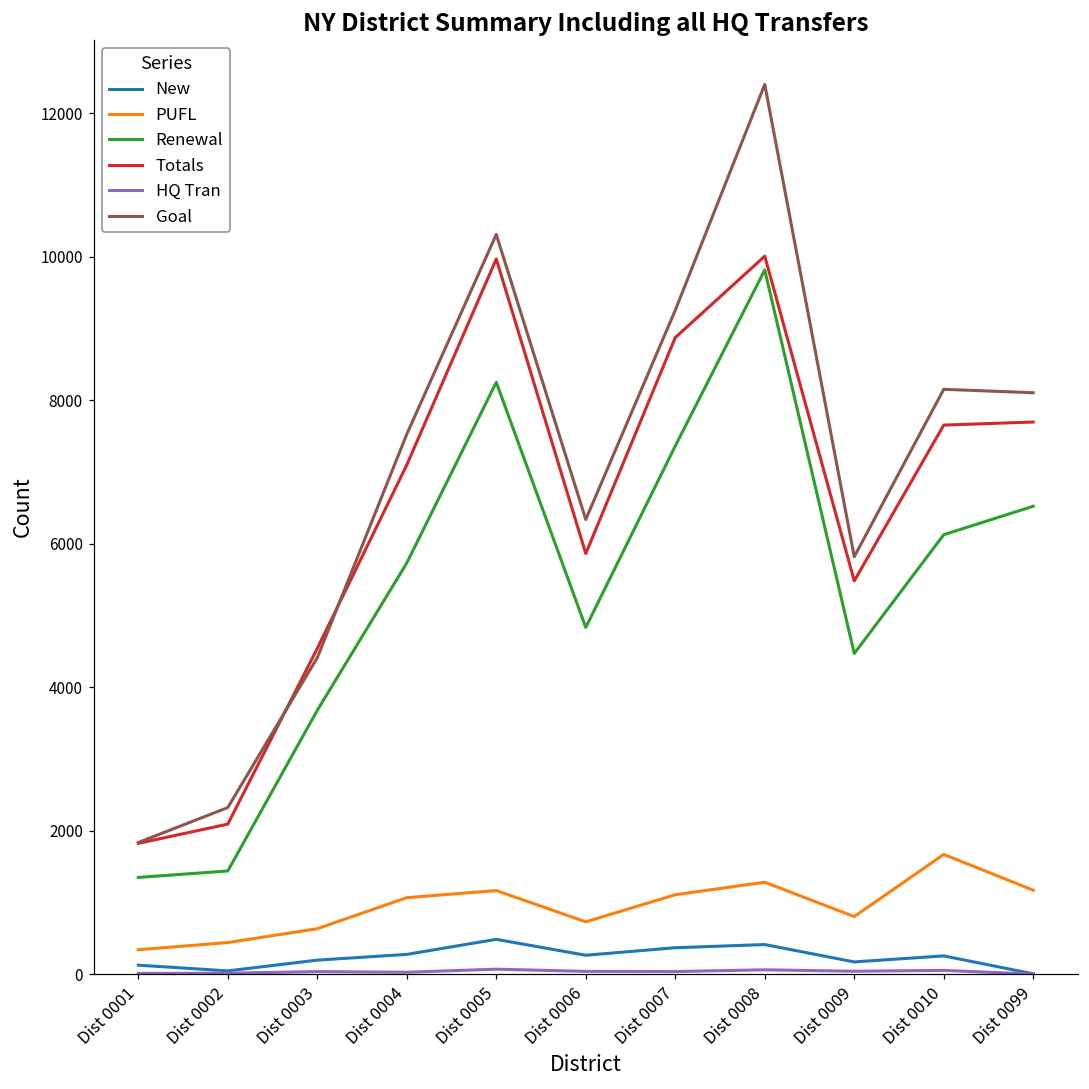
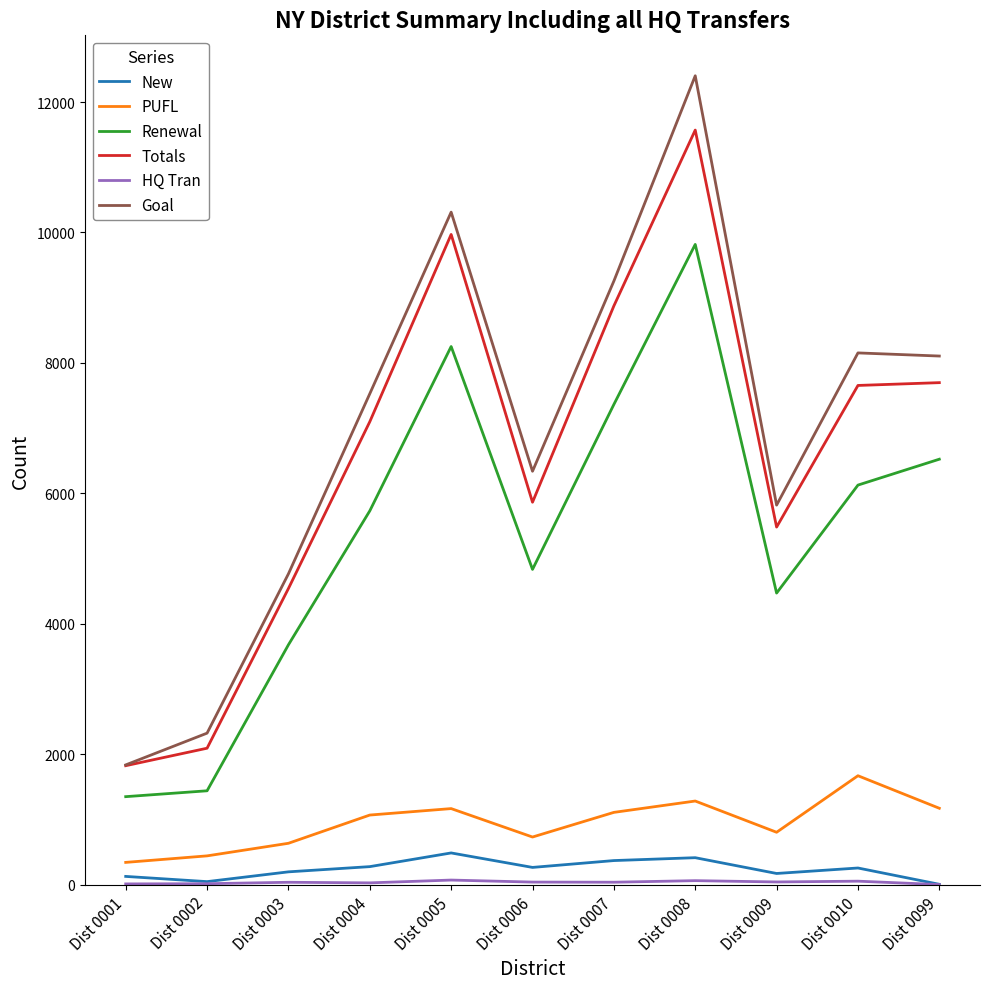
  {
    "New": {
      "Dist 0001": 100,
      "Dist 0003": 200,
      "Dist 0004": 300,
      "Dist 0005": 500,
      "Dist 0006": 300,
      "Dist 0007": 400,
      "Dist 0008": 400,
      "Dist 0009": 200,
      "Dist 0010": 300
    },
    "PUFL": {
      "Dist 0001": 300,
      "Dist 0002": 400,
      "Dist 0003": 600,
      "Dist 0004": 1100,
      "Dist 0005": 1200,
      "Dist 0006": 700,
      "Dist 0007": 1100,
      "Dist 0008": 1300,
      "Dist 0009": 800,
      "Dist 0010": 1700,
      "Dist 0099": 1200
    },
    "Renewal": {
      "Dist 0001": 1300,
      "Dist 0002": 1400,
      "Dist 0003": 3700,
      "Dist 0004": 5700,
      "Dist 0005": 8300,
      "Dist 0006": 4800,
      "Dist 0007": 7400,
      "Dist 0008": 9800,
      "Dist 0009": 4500,
      "Dist 0010": 6100,
      "Dist 0099": 6500
    },
    "Totals": {
      "Dist 0002": 2100,
      "Dist 0003": 4500,
      "Dist 0004": 7100,
      "Dist 0005": 10000,
      "Dist 0006": 5900,
      "Dist 0007": 8900,
-     "Dist 0008": 10000,
+     "Dist 0008": 11600,
      "Dist 0009": 5500,
      "Dist 0010": 7700,
      "Dist 0099": 7700
    },
    "HQ Tran": {
      "Dist 0001": 0,
      "Dist 0003": 0,
      "Dist 0004": 0,
      "Dist 0005": 100,
      "Dist 0006": 0,
      "Dist 0007": 0,
      "Dist 0008": 100,
      "Dist 0009": 0,
      "Dist 0010": 100
    },
    "Goal": {
      "Dist 0002": 2300,
-     "Dist 0003": 4400,
+     "Dist 0003": 4800,
      "Dist 0004": 7500,
      "Dist 0005": 10300,
      "Dist 0006": 6300,
      "Dist 0007": 9300,
      "Dist 0008": 12400,
      "Dist 0009": 5800,
      "Dist 0010": 8200,
      "Dist 0099": 8100
    }
  }
